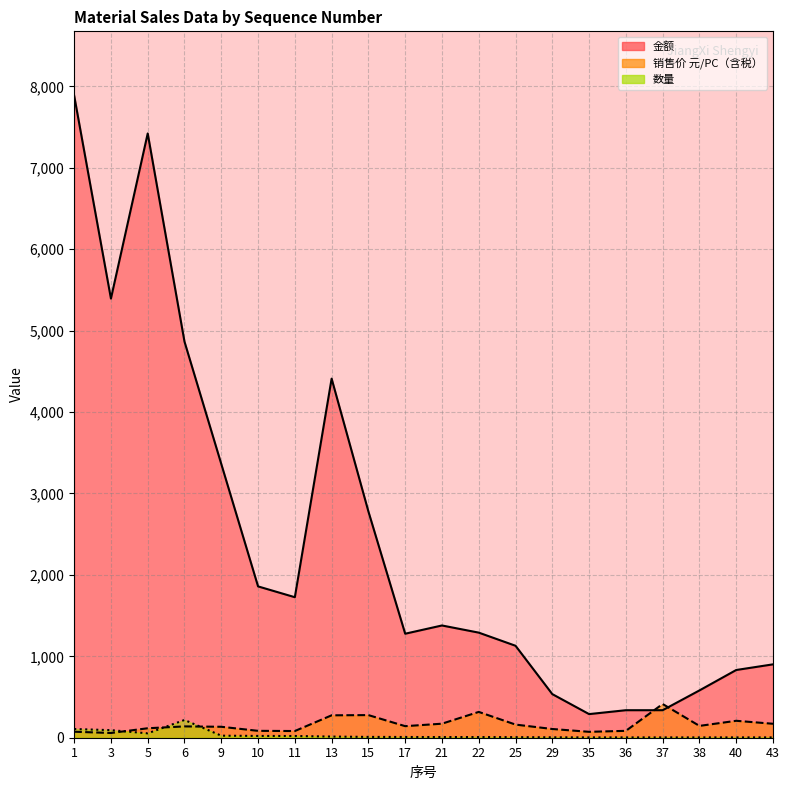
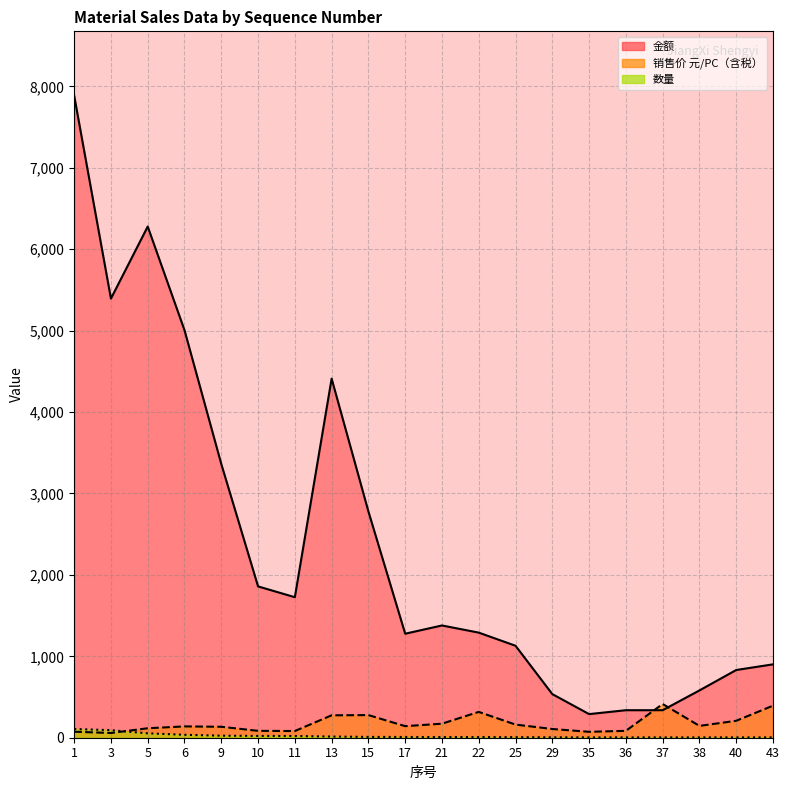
  {
    "金额": {
      "1": "7,900",
      "3": "5,400",
-     "5": "7,400",
-     "6": "4,900",
+     "5": "6,300",
+     "6": "5,000",
      "9": "3,400",
      "10": "1,900",
      "11": "1,700",
      "13": "4,400",
      "15": "2,800",
      "17": "1,300",
      "21": "1,400",
      "22": "1,300",
      "25": "1,100",
      "29": "500",
      "35": "300",
      "36": "300",
      "37": "300",
      "38": "600",
      "40": "800",
      "43": "900"
    },
    "销售价 元/PC（含税）": {
      "1": "100",
      "3": "100",
      "5": "100",
      "6": "100",
      "9": "100",
      "10": "100",
      "11": "100",
      "13": "300",
      "15": "300",
      "17": "100",
      "21": "200",
      "22": "300",
      "25": "200",
      "29": "100",
      "35": "100",
      "36": "100",
      "37": "400",
      "38": "100",
      "40": "200",
-     "43": "200"
+     "43": "400"
    },
    "数量": {
      "1": "100",
      "3": "100",
      "5": "100",
-     "6": "200",
+     "6": "0",
      "9": "0",
      "10": "0",
      "11": "0",
      "13": "0",
      "15": "0",
      "17": "0",
      "21": "0",
      "22": "0",
      "25": "0",
      "29": "0",
      "35": "0",
      "36": "0",
      "37": "0",
      "38": "0",
      "40": "0",
      "43": "0"
    }
  }
